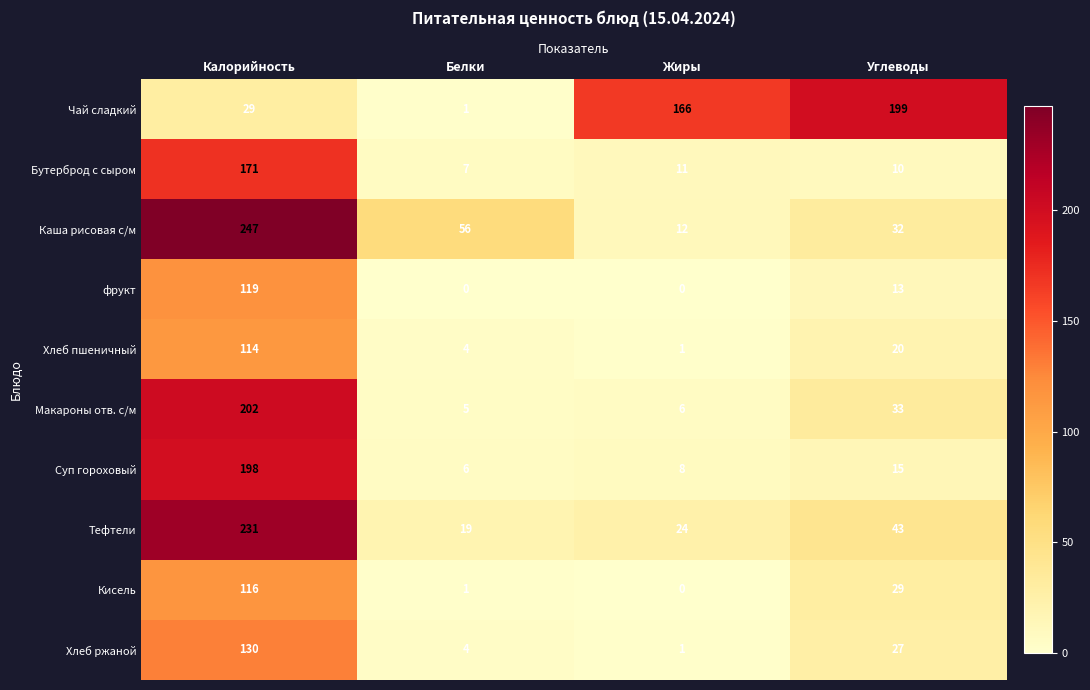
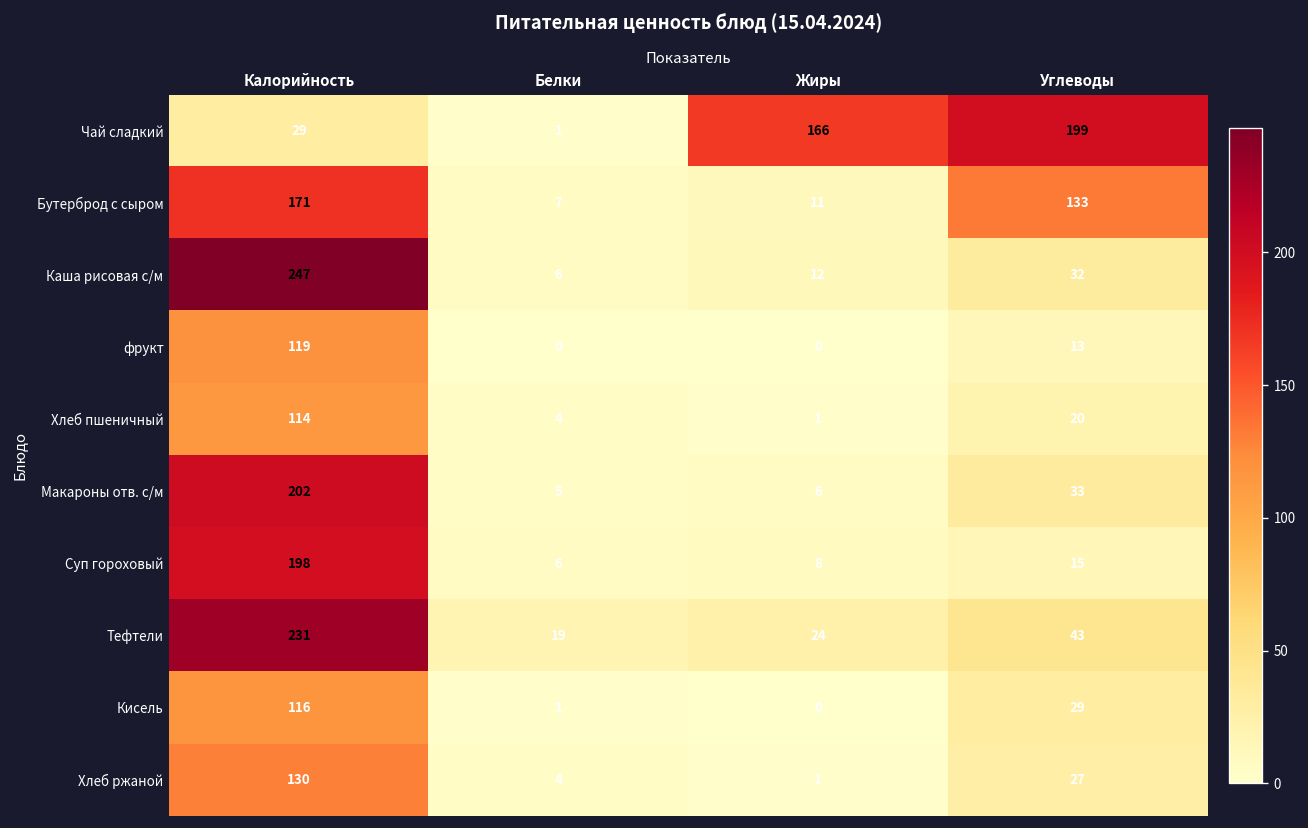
  {
    "Чай сладкий": {
      "Калорийность": 29,
      "Белки": 1,
      "Жиры": 166,
      "Углеводы": 199
    },
    "Бутерброд с сыром": {
      "Калорийность": 171,
      "Белки": 7,
      "Жиры": 11,
-     "Углеводы": 10
+     "Углеводы": 133
    },
    "Каша рисовая с/м": {
      "Калорийность": 247,
-     "Белки": 56,
+     "Белки": 6,
      "Жиры": 12,
      "Углеводы": 32
    },
    "фрукт": {
      "Калорийность": 119,
      "Белки": 0,
      "Жиры": 0,
      "Углеводы": 13
    },
    "Хлеб пшеничный": {
      "Калорийность": 114,
      "Белки": 4,
      "Жиры": 1,
      "Углеводы": 20
    },
    "Макароны отв. с/м": {
      "Калорийность": 202,
      "Белки": 5,
      "Жиры": 6,
      "Углеводы": 33
    },
    "Суп гороховый": {
      "Калорийность": 198,
      "Белки": 6,
      "Жиры": 8,
      "Углеводы": 15
    },
    "Тефтели": {
      "Калорийность": 231,
      "Белки": 19,
      "Жиры": 24,
      "Углеводы": 43
    },
    "Кисель": {
      "Калорийность": 116,
      "Белки": 1,
      "Жиры": 0,
      "Углеводы": 29
    },
    "Хлеб ржаной": {
      "Калорийность": 130,
      "Белки": 4,
      "Жиры": 1,
      "Углеводы": 27
    }
  }
